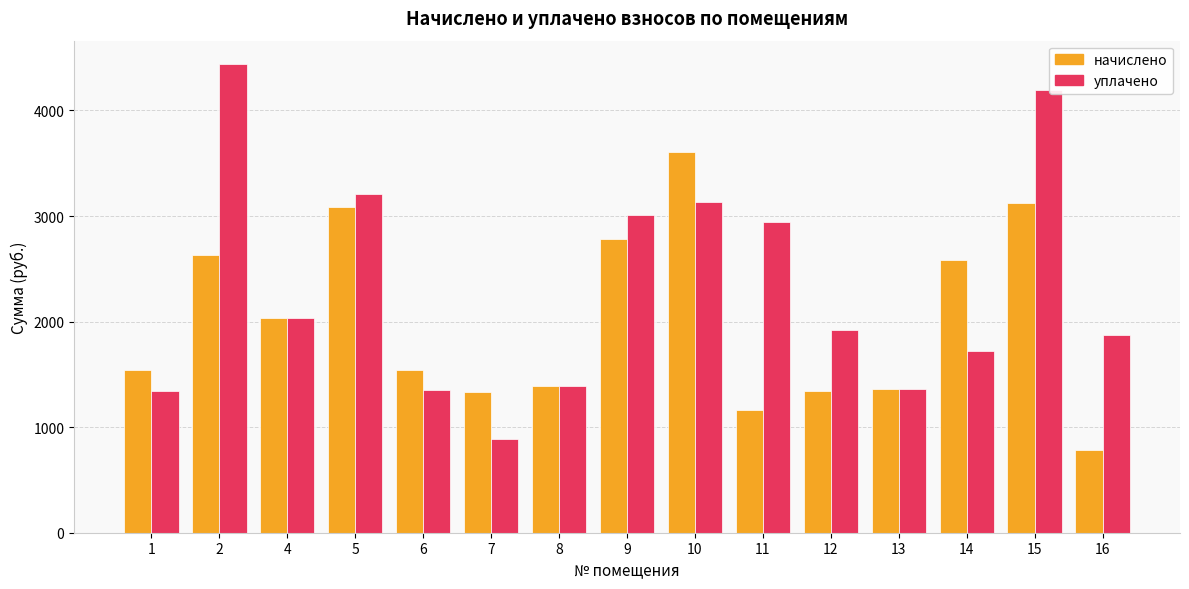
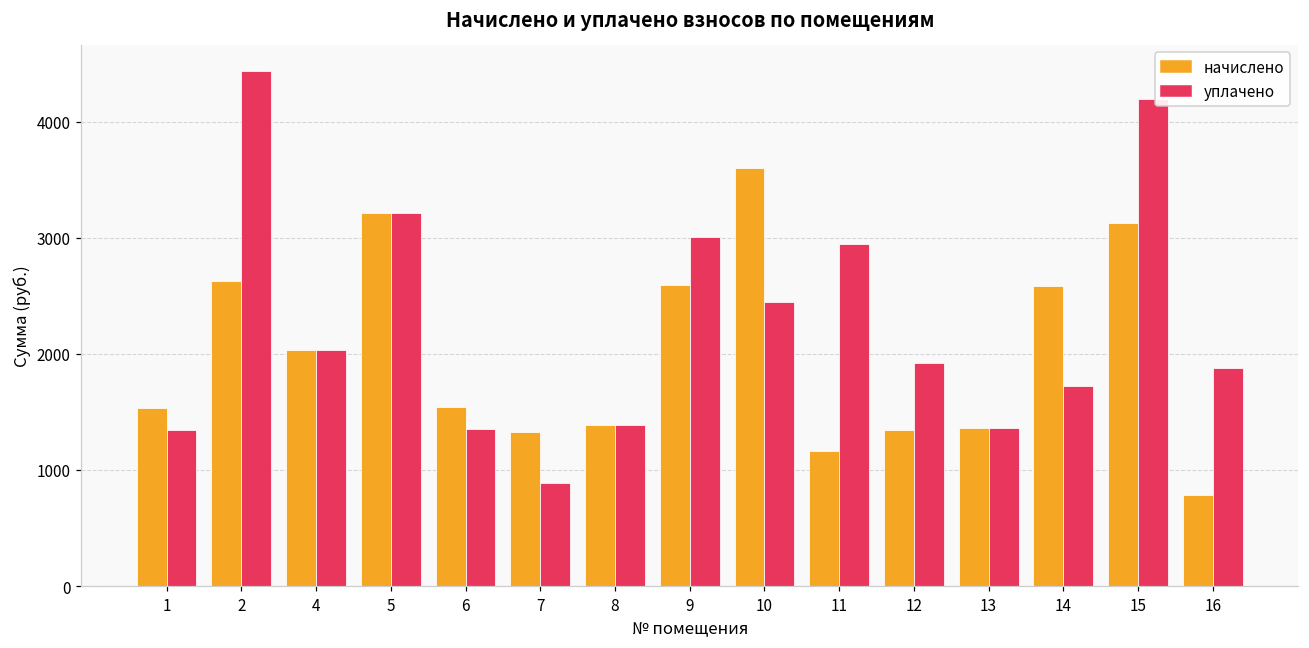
  {
    "начислено": {
      "1": 1540,
      "2": 2630,
      "4": 2030,
-     "5": 3090,
+     "5": 3210,
      "6": 1540,
      "7": 1330,
      "8": 1390,
-     "9": 2780,
+     "9": 2590,
      "10": 3600,
      "11": 1160,
      "12": 1340,
      "13": 1360,
      "14": 2580,
      "15": 3120,
      "16": 790
    },
    "уплачено": {
      "1": 1350,
      "2": 4440,
      "4": 2030,
      "5": 3210,
      "6": 1350,
      "7": 890,
      "8": 1390,
      "9": 3010,
-     "10": 3140,
+     "10": 2450,
      "11": 2950,
      "12": 1920,
      "13": 1360,
      "14": 1720,
      "15": 4200,
      "16": 1880
    }
  }
